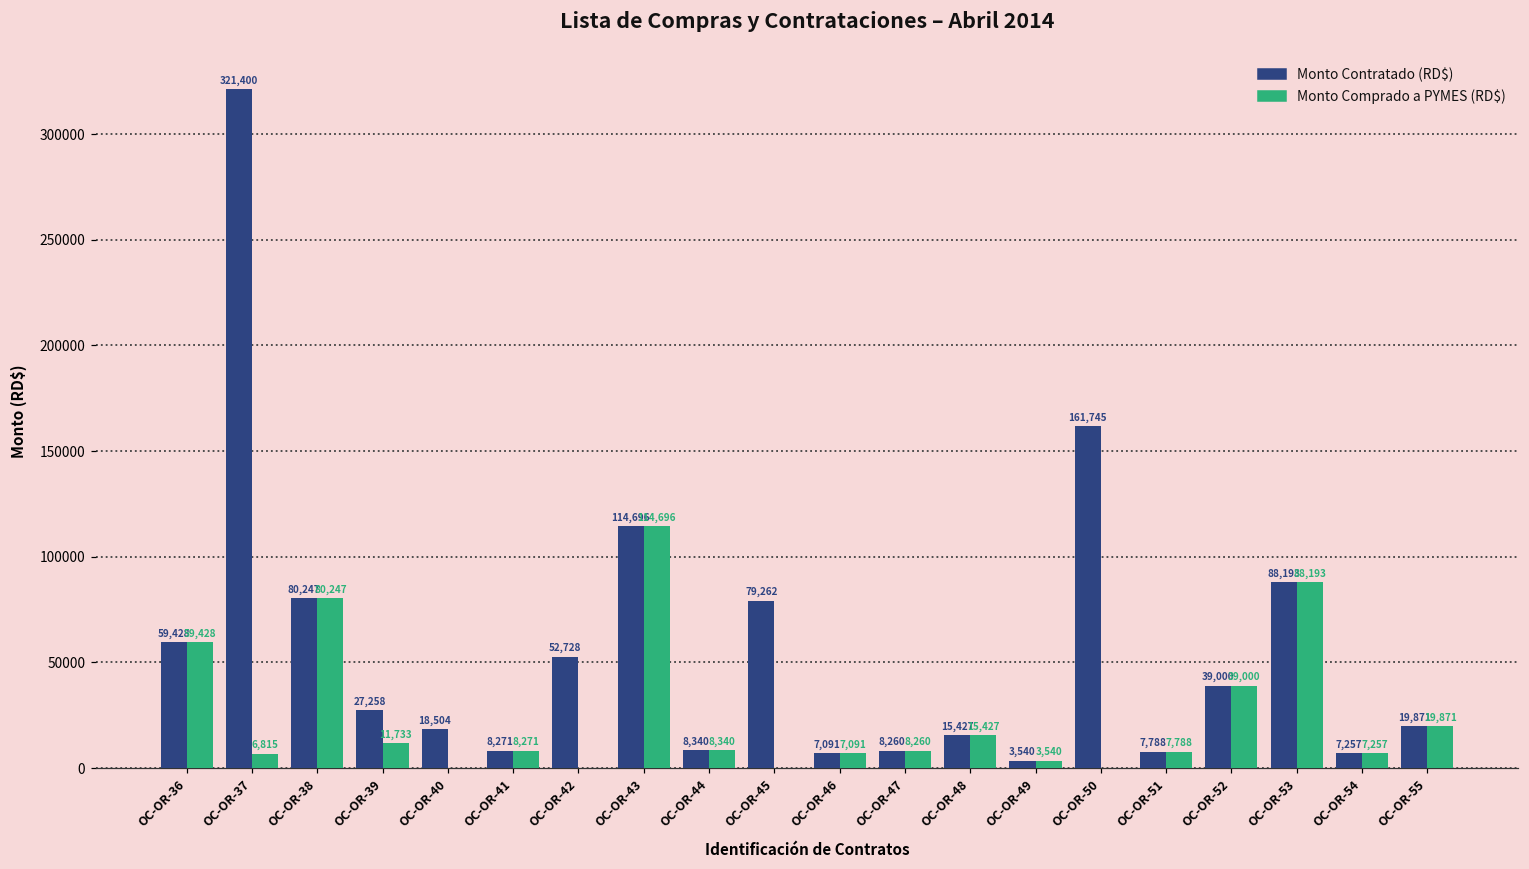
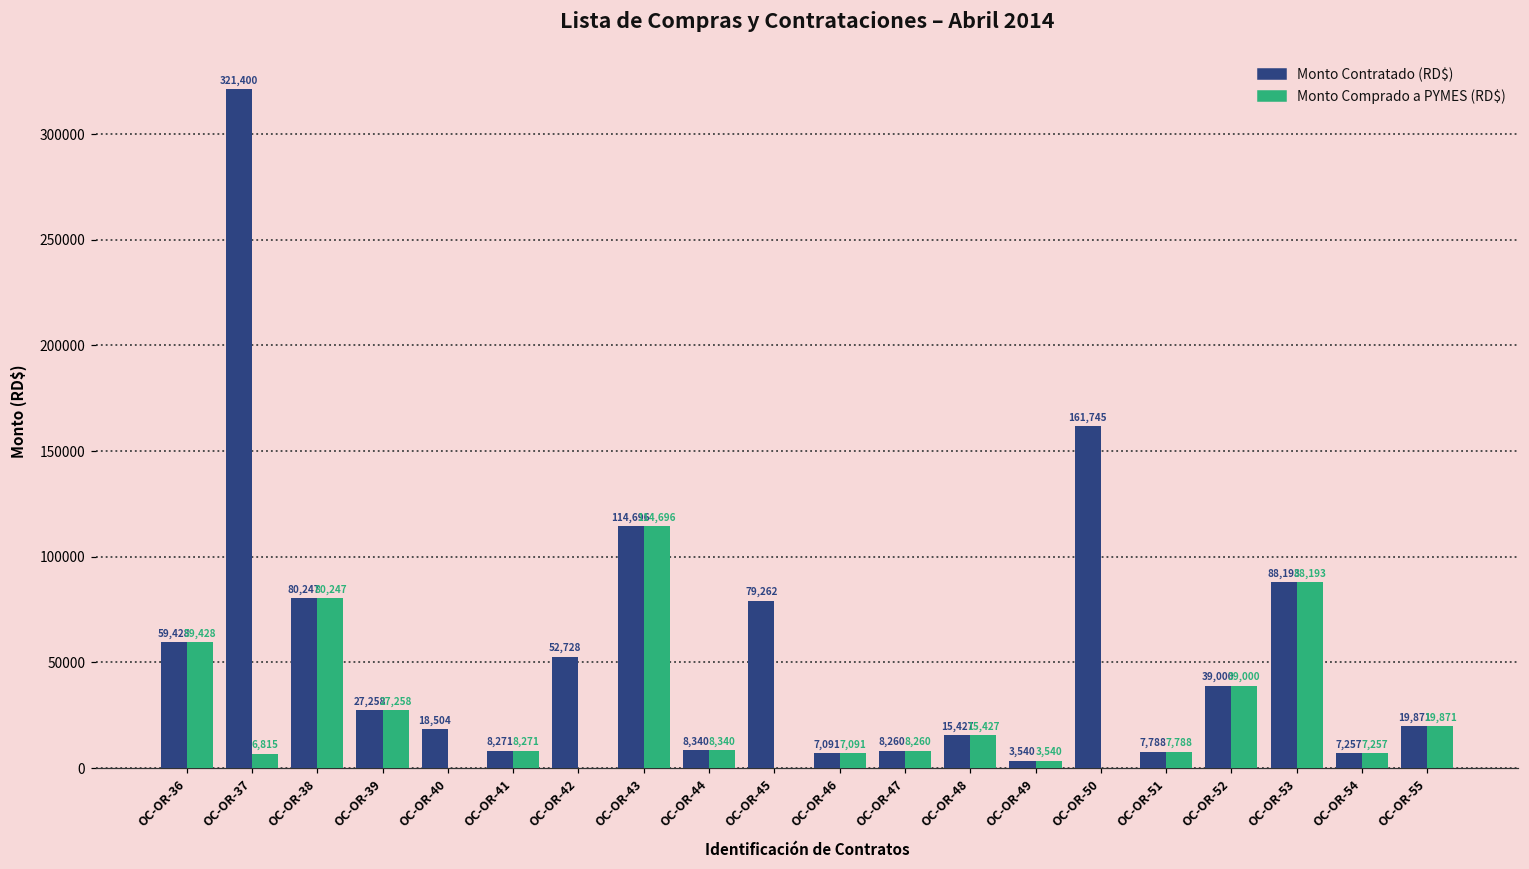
  {
    "Monto Contratado (RD$)": {
      "OC-OR-37": "321,400",
      "OC-OR-47": "8,260",
      "OC-OR-49": "3,540",
      "OC-OR-50": "161,745",
      "OC-OR-51": "7,788",
      "OC-OR-54": "7,257"
    },
    "Monto Comprado a PYMES (RD$)": {
      "OC-OR-37": "6,815",
-     "OC-OR-39": "11,733",
+     "OC-OR-39": "27,258",
      "OC-OR-47": "8,260",
      "OC-OR-49": "3,540",
      "OC-OR-51": "7,788",
      "OC-OR-54": "7,257"
    }
  }
